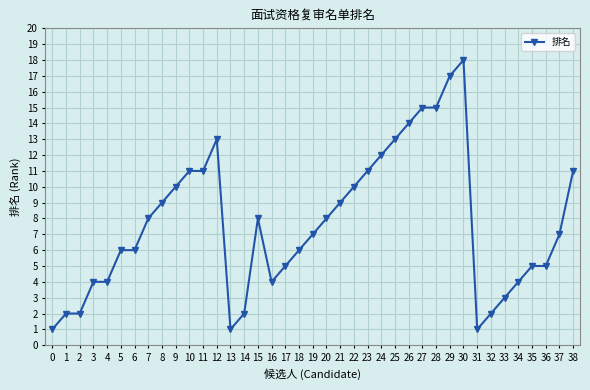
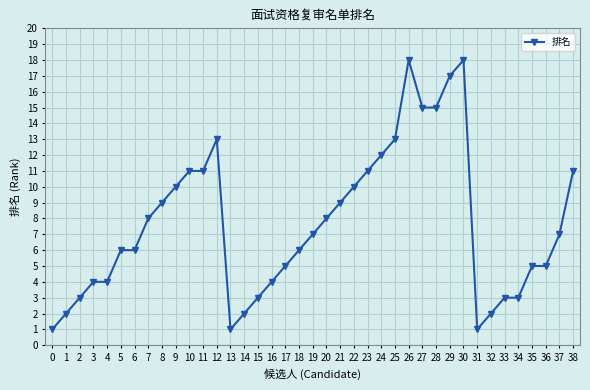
  {
    "0": 1,
    "1": 2,
-   "2": 2,
+   "2": 3,
    "3": 4,
    "4": 4,
    "5": 6,
    "6": 6,
    "7": 8,
    "8": 9,
    "9": 10,
    "10": 11,
    "11": 11,
    "12": 13,
    "13": 1,
    "14": 2,
-   "15": 8,
+   "15": 3,
    "16": 4,
    "17": 5,
    "18": 6,
    "19": 7,
    "20": 8,
    "21": 9,
    "22": 10,
    "23": 11,
    "24": 12,
    "25": 13,
-   "26": 14,
+   "26": 18,
    "27": 15,
    "28": 15,
    "29": 17,
    "30": 18,
    "31": 1,
    "32": 2,
    "33": 3,
-   "34": 4,
+   "34": 3,
    "35": 5,
    "36": 5,
    "37": 7,
    "38": 11
  }
